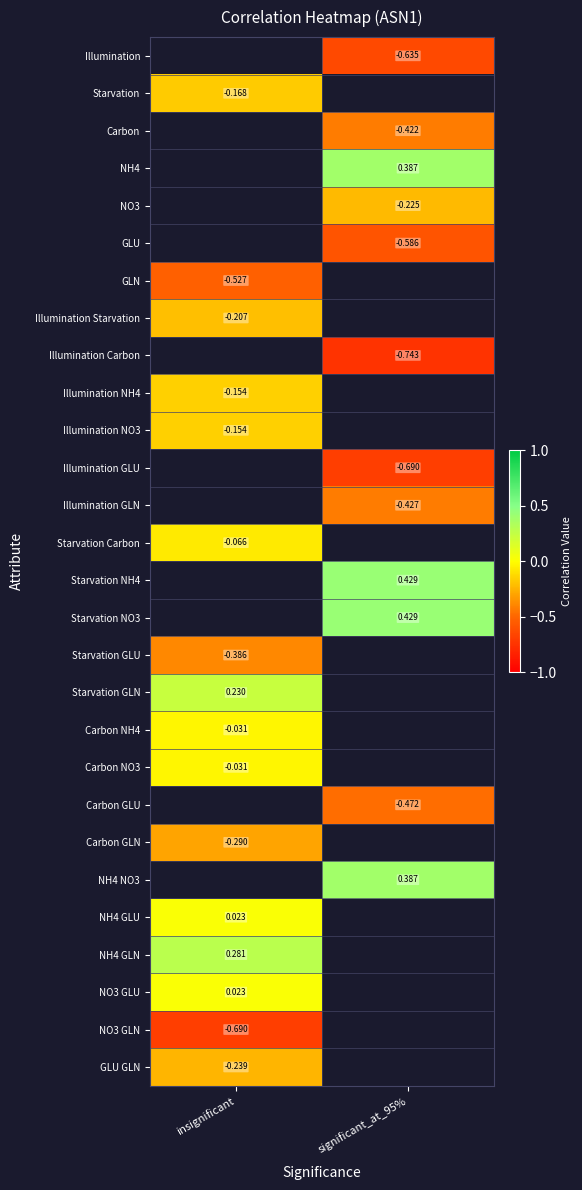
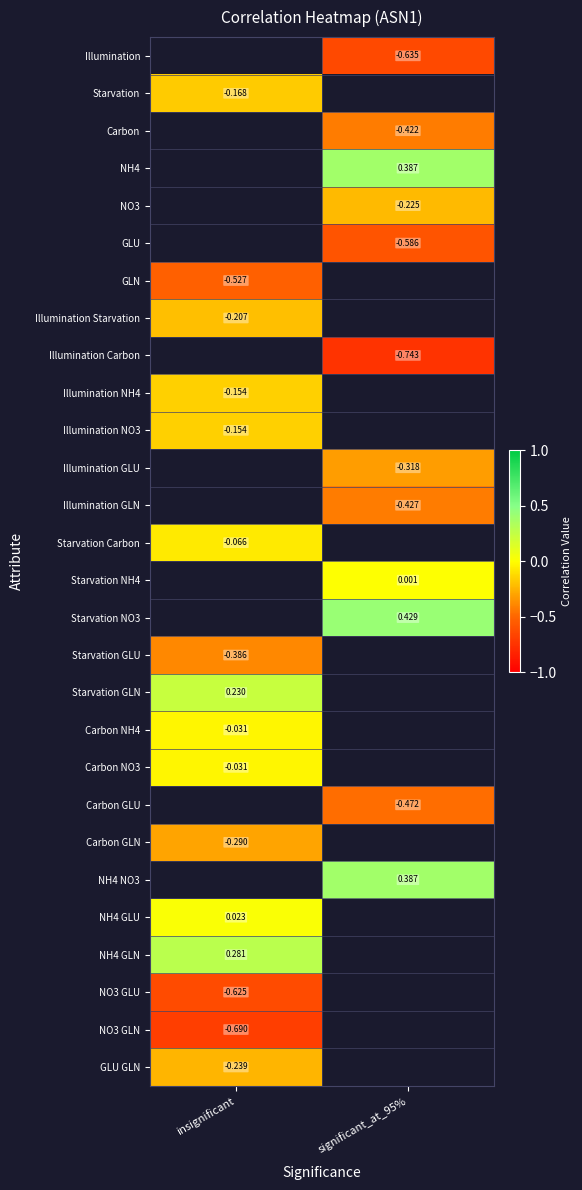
  {
    "Illumination GLU": {
-     "significant_at_95%": -0.690
+     "significant_at_95%": -0.318
    },
    "Starvation NH4": {
-     "significant_at_95%": 0.429
+     "significant_at_95%": 0.001
    },
    "NO3 GLU": {
-     "insignificant": 0.023
+     "insignificant": -0.625
    }
  }
